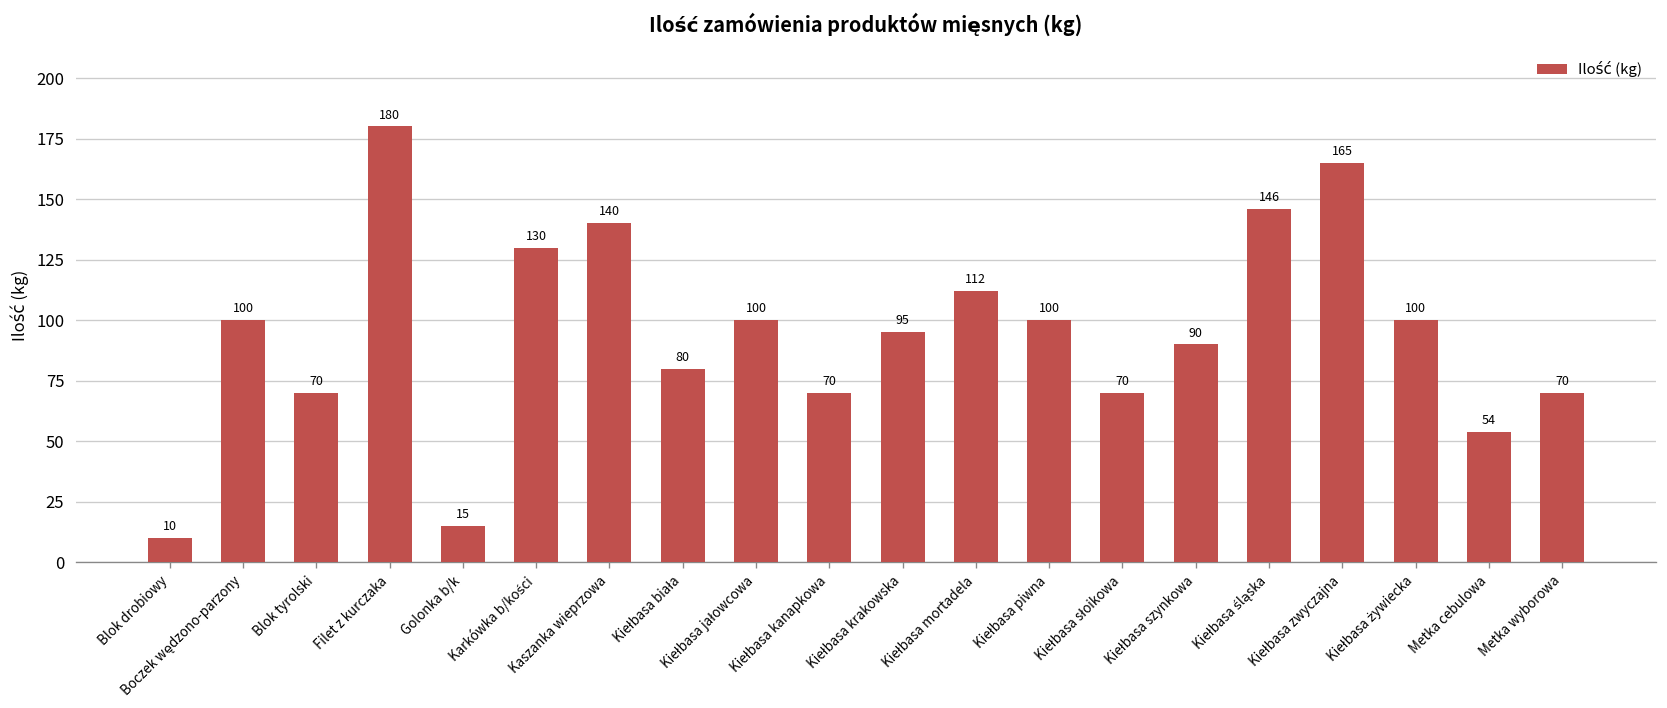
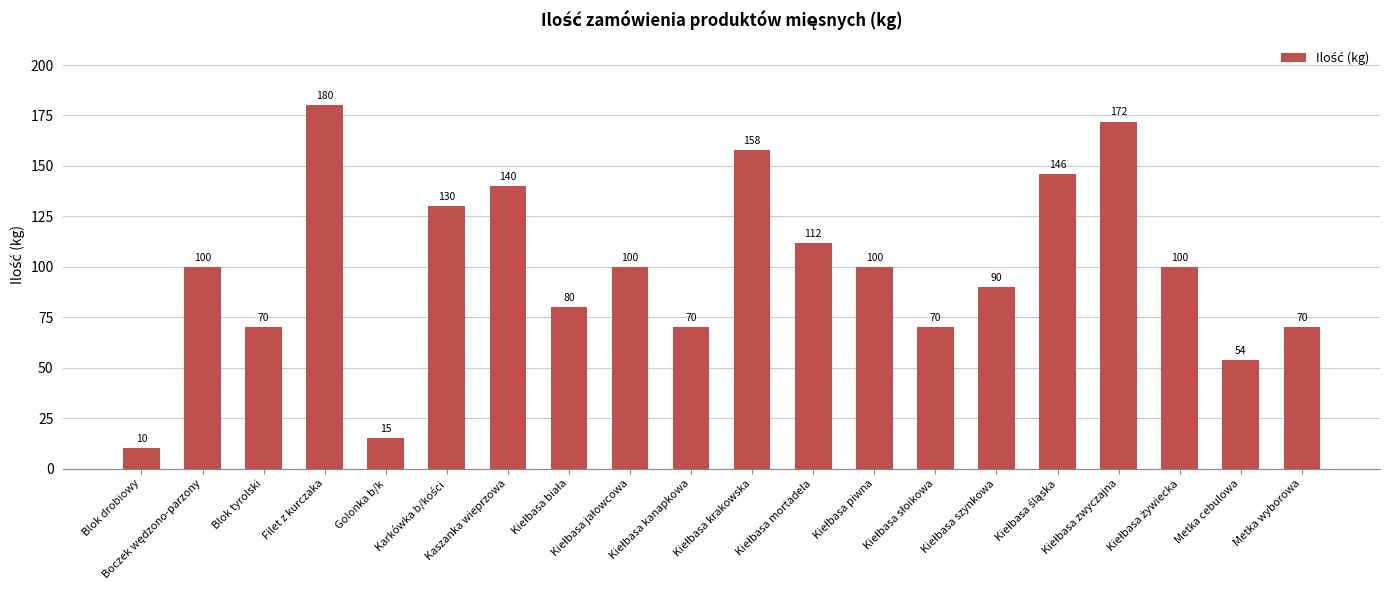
  {
    "Blok drobiowy": 10,
    "Boczek wędzono-parzony": 100,
    "Blok tyrolski": 70,
    "Filet z kurczaka": 180,
    "Golonka b/k": 15,
    "Karkówka b/kości": 130,
    "Kaszanka wieprzowa": 140,
    "Kiełbasa biała": 80,
    "Kiełbasa jałowcowa": 100,
    "Kiełbasa kanapkowa": 70,
-   "Kiełbasa krakowska": 95,
+   "Kiełbasa krakowska": 158,
    "Kiełbasa mortadela": 112,
    "Kiełbasa piwna": 100,
    "Kiełbasa słoikowa": 70,
    "Kiełbasa szynkowa": 90,
    "Kiełbasa śląska": 146,
-   "Kiełbasa zwyczajna": 165,
+   "Kiełbasa zwyczajna": 172,
    "Kiełbasa żywiecka": 100,
    "Metka cebulowa": 54,
    "Metka wyborowa": 70
  }
